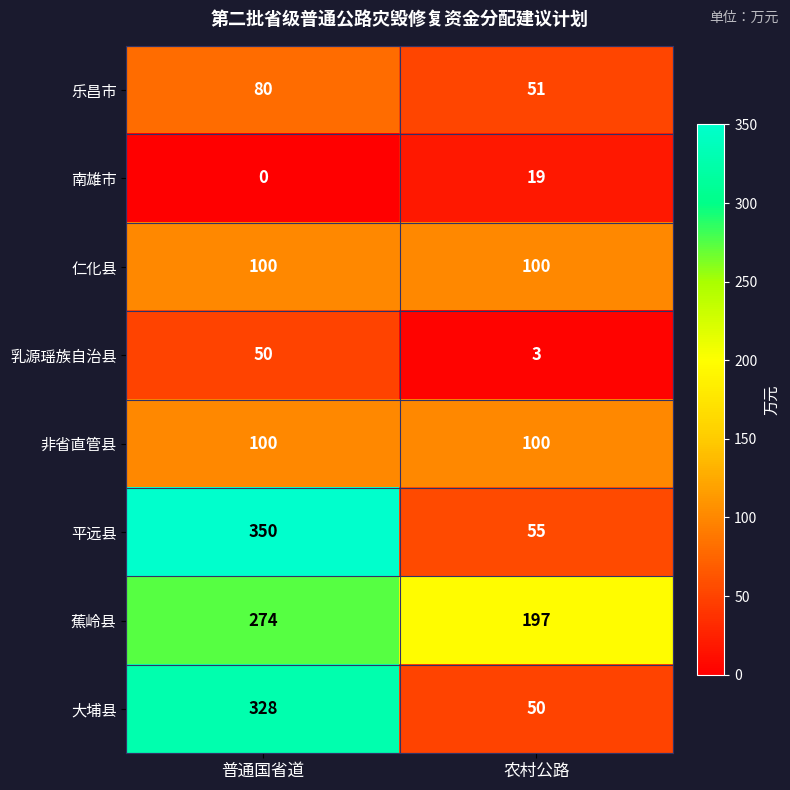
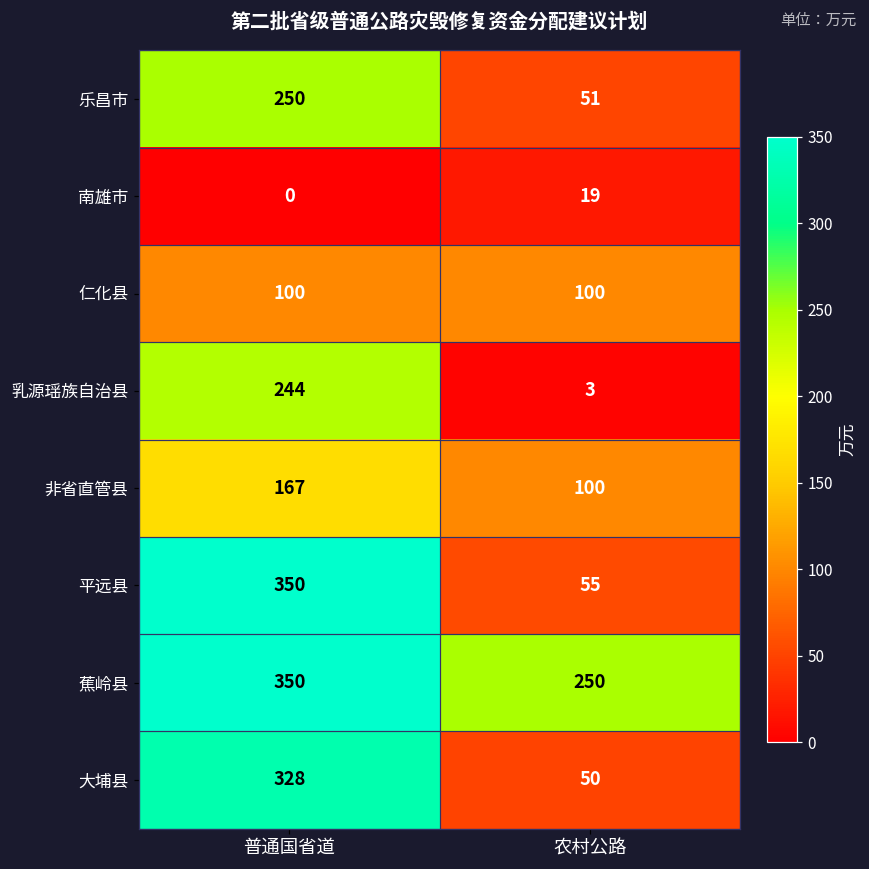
  {
    "乐昌市": {
-     "普通国省道": 80,
+     "普通国省道": 250,
      "农村公路": 51
    },
    "南雄市": {
      "普通国省道": 0,
      "农村公路": 19
    },
    "仁化县": {
      "普通国省道": 100,
      "农村公路": 100
    },
    "乳源瑶族自治县": {
-     "普通国省道": 50,
+     "普通国省道": 244,
      "农村公路": 3
    },
    "非省直管县": {
-     "普通国省道": 100,
+     "普通国省道": 167,
      "农村公路": 100
    },
    "平远县": {
      "普通国省道": 350,
      "农村公路": 55
    },
    "蕉岭县": {
-     "普通国省道": 274,
-     "农村公路": 197
+     "普通国省道": 350,
+     "农村公路": 250
    },
    "大埔县": {
      "普通国省道": 328,
      "农村公路": 50
    }
  }
